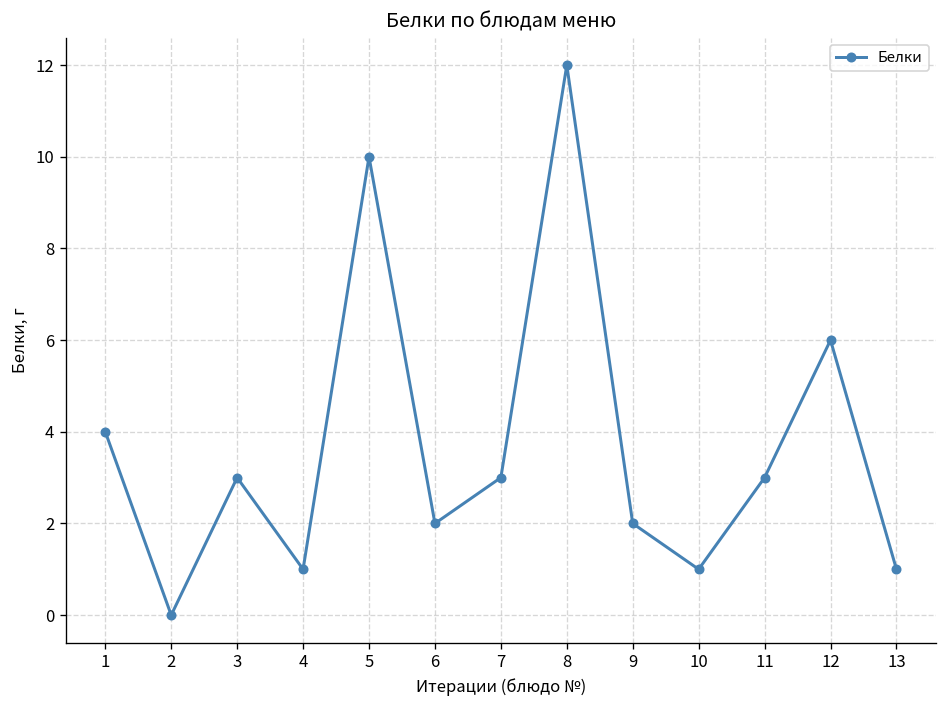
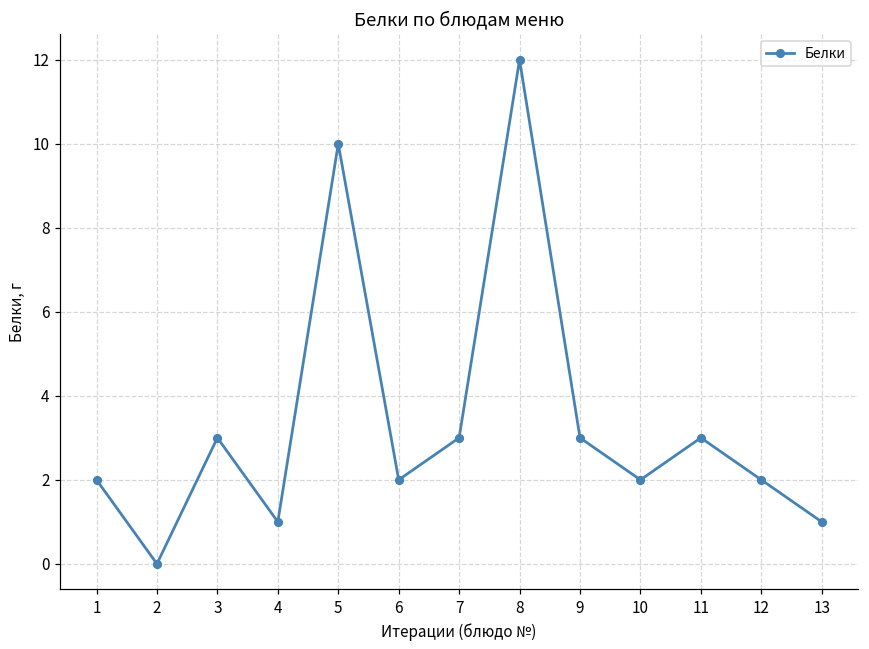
  {
-   "1": 4,
+   "1": 2,
    "2": 0,
    "3": 3,
    "4": 1,
    "5": 10,
    "6": 2,
    "7": 3,
    "8": 12,
-   "9": 2,
-   "10": 1,
+   "9": 3,
+   "10": 2,
    "11": 3,
-   "12": 6,
+   "12": 2,
    "13": 1
  }
